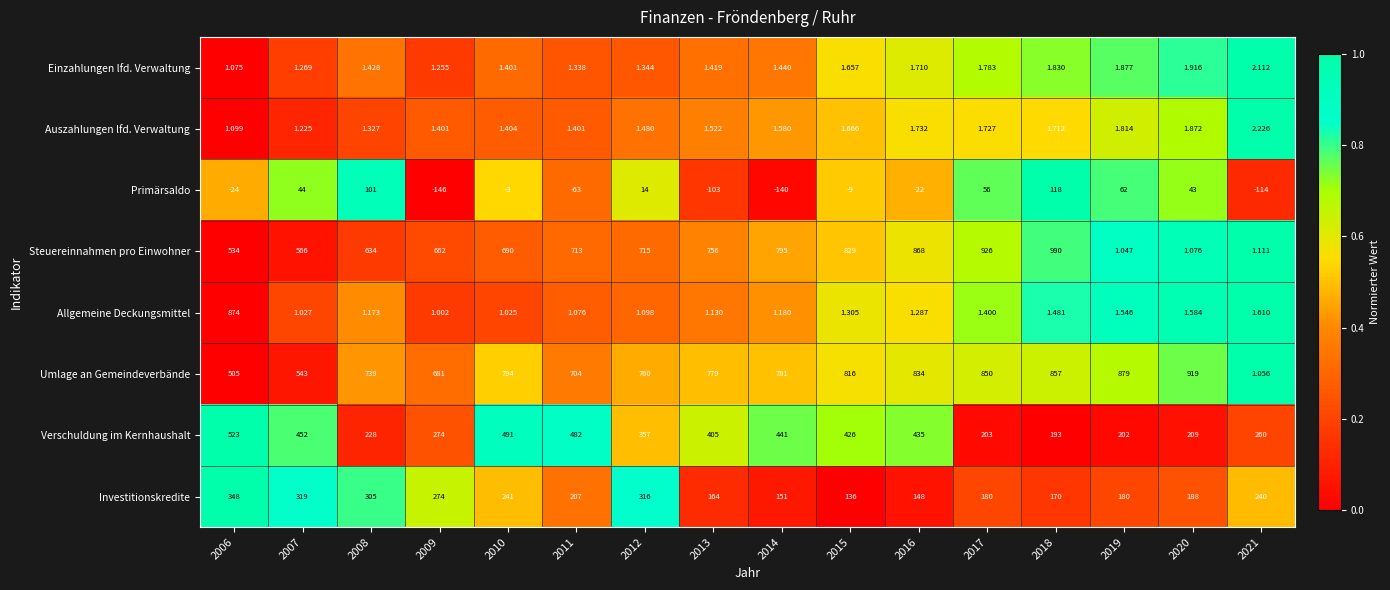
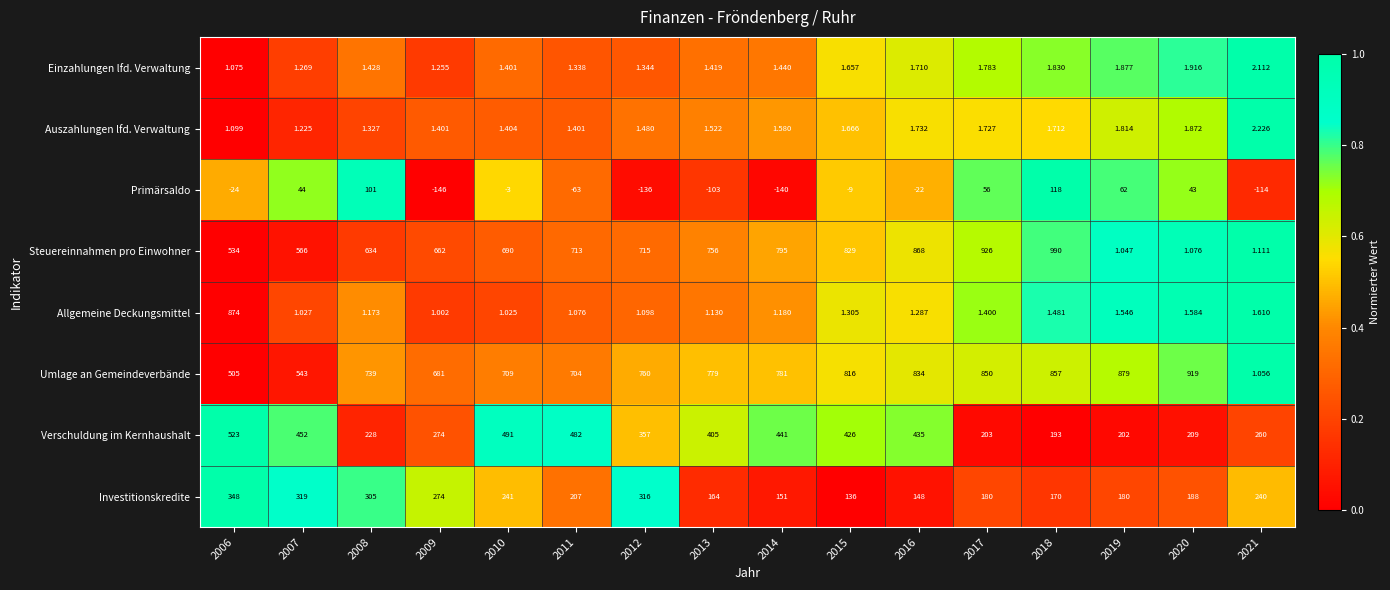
  {
    "Einzahlungen lfd. Verwaltung": {
      "2006": 1.075,
      "2007": 1.269,
      "2008": 1.428,
      "2009": 1.255,
      "2010": 1.401,
      "2011": 1.338,
      "2012": 1.344,
      "2013": 1.419,
      "2014": 1.440,
      "2015": 1.657,
      "2016": 1.710,
      "2017": 1.783,
      "2018": 1.830,
      "2019": 1.877,
      "2020": 1.916,
      "2021": 2.112
    },
    "Auszahlungen lfd. Verwaltung": {
      "2006": 1.099,
      "2007": 1.225,
      "2008": 1.327,
      "2009": 1.401,
      "2010": 1.404,
      "2011": 1.401,
      "2012": 1.480,
      "2013": 1.522,
      "2014": 1.580,
      "2015": 1.666,
      "2016": 1.732,
      "2017": 1.727,
      "2018": 1.712,
      "2019": 1.814,
      "2020": 1.872,
      "2021": 2.226
    },
    "Primärsaldo": {
      "2006": -24,
      "2007": 44,
      "2008": 101,
      "2009": -146,
      "2010": -3,
      "2011": -63,
-     "2012": 14,
+     "2012": -136,
      "2013": -103,
      "2014": -140,
      "2015": -9,
      "2016": -22,
      "2017": 56,
      "2018": 118,
      "2019": 62,
      "2020": 43,
      "2021": -114
    },
    "Steuereinnahmen pro Einwohner": {
      "2006": 534,
      "2007": 566,
      "2008": 634,
      "2009": 662,
      "2010": 690,
      "2011": 713,
      "2012": 715,
      "2013": 756,
      "2014": 795,
      "2015": 829,
      "2016": 868,
      "2017": 926,
      "2018": 990,
      "2019": 1.047,
      "2020": 1.076,
      "2021": 1.111
    },
    "Allgemeine Deckungsmittel": {
      "2006": 874,
      "2007": 1.027,
      "2008": 1.173,
      "2009": 1.002,
      "2010": 1.025,
      "2011": 1.076,
      "2012": 1.098,
      "2013": 1.130,
      "2014": 1.180,
      "2015": 1.305,
      "2016": 1.287,
      "2017": 1.400,
      "2018": 1.481,
      "2019": 1.546,
      "2020": 1.584,
      "2021": 1.610
    },
    "Umlage an Gemeindeverbände": {
      "2006": 505,
      "2007": 543,
      "2008": 739,
      "2009": 681,
-     "2010": 794,
+     "2010": 709,
      "2011": 704,
      "2012": 760,
      "2013": 779,
      "2014": 781,
      "2015": 816,
      "2016": 834,
      "2017": 850,
      "2018": 857,
      "2019": 879,
      "2020": 919,
      "2021": 1.056
    },
    "Verschuldung im Kernhaushalt": {
      "2006": 523,
      "2007": 452,
      "2008": 228,
      "2009": 274,
      "2010": 491,
      "2011": 482,
      "2012": 357,
      "2013": 405,
      "2014": 441,
      "2015": 426,
      "2016": 435,
      "2017": 203,
      "2018": 193,
      "2019": 202,
      "2020": 209,
      "2021": 260
    },
    "Investitionskredite": {
      "2006": 348,
      "2007": 319,
      "2008": 305,
      "2009": 274,
      "2010": 241,
      "2011": 207,
      "2012": 316,
      "2013": 164,
      "2014": 151,
      "2015": 136,
      "2016": 148,
      "2017": 180,
      "2018": 170,
      "2019": 180,
      "2020": 188,
      "2021": 240
    }
  }
